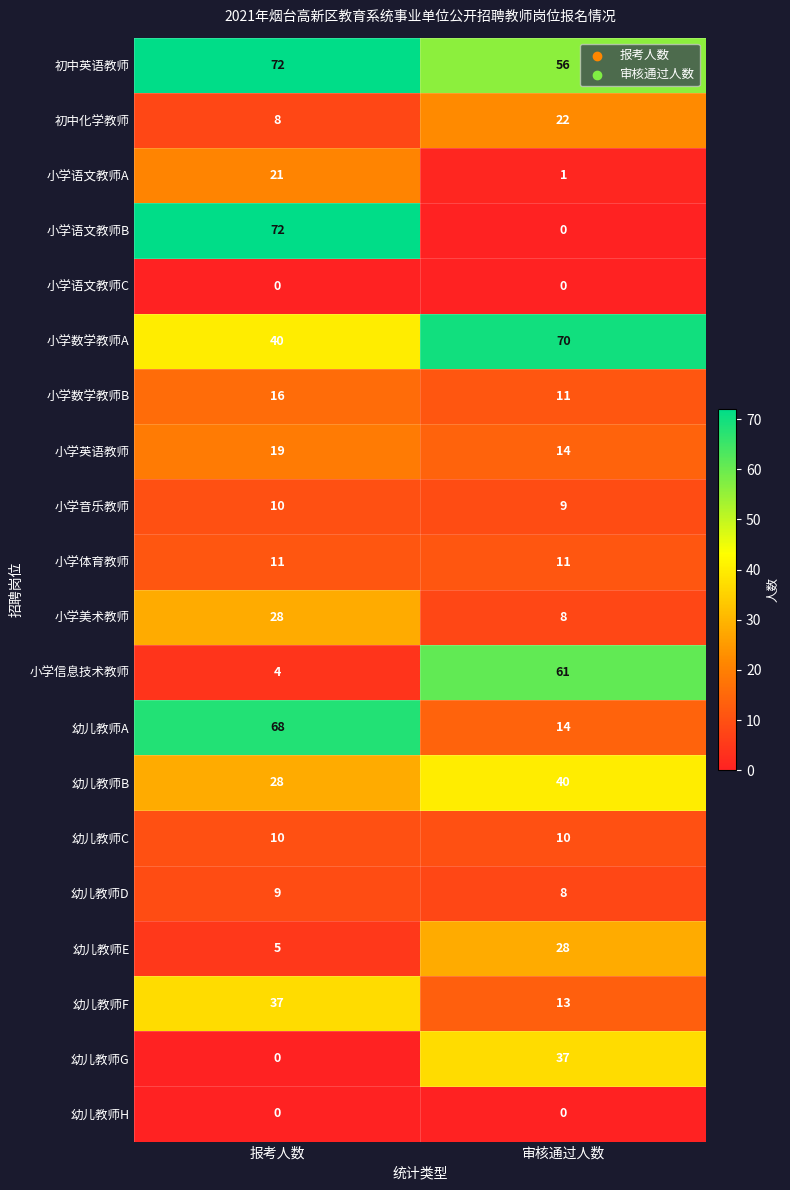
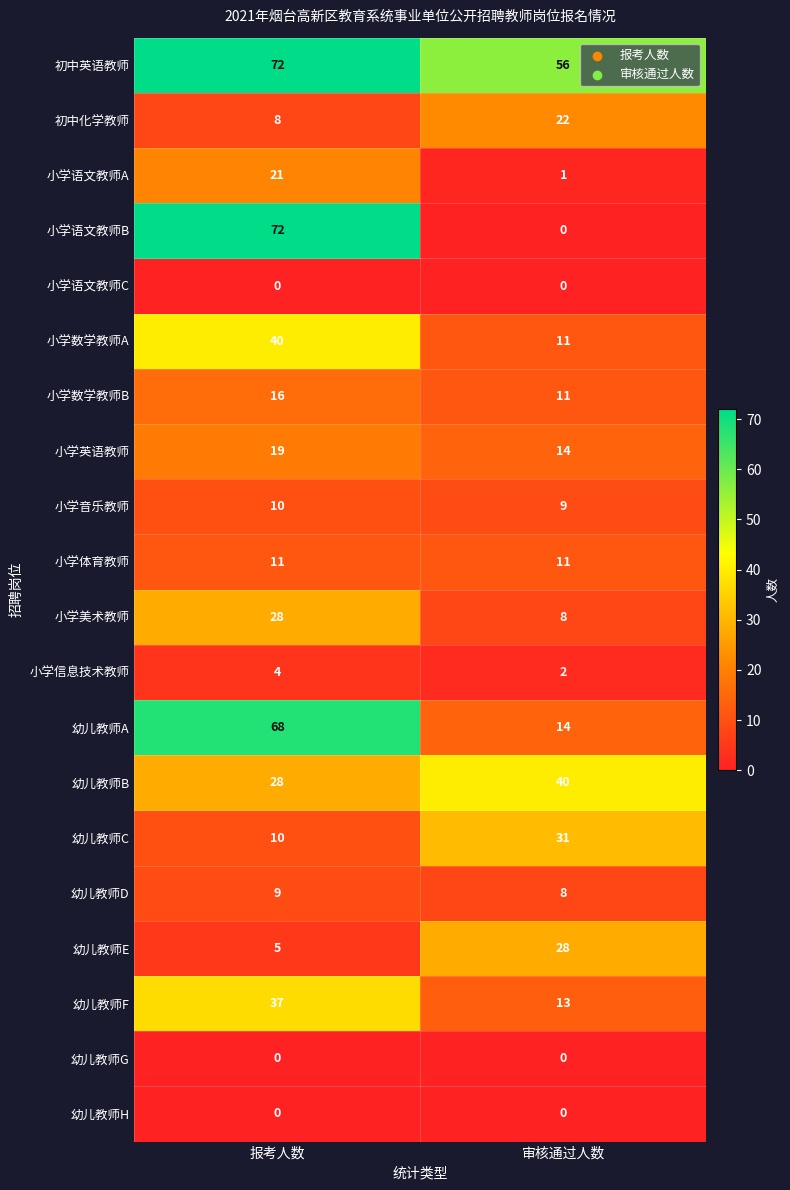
  {
    "初中英语教师": {
      "报考人数": 72,
      "审核通过人数": 56
    },
    "初中化学教师": {
      "报考人数": 8,
      "审核通过人数": 22
    },
    "小学语文教师A": {
      "报考人数": 21,
      "审核通过人数": 1
    },
    "小学语文教师B": {
      "报考人数": 72,
      "审核通过人数": 0
    },
    "小学语文教师C": {
      "报考人数": 0,
      "审核通过人数": 0
    },
    "小学数学教师A": {
      "报考人数": 40,
-     "审核通过人数": 70
+     "审核通过人数": 11
    },
    "小学数学教师B": {
      "报考人数": 16,
      "审核通过人数": 11
    },
    "小学英语教师": {
      "报考人数": 19,
      "审核通过人数": 14
    },
    "小学音乐教师": {
      "报考人数": 10,
      "审核通过人数": 9
    },
    "小学体育教师": {
      "报考人数": 11,
      "审核通过人数": 11
    },
    "小学美术教师": {
      "报考人数": 28,
      "审核通过人数": 8
    },
    "小学信息技术教师": {
      "报考人数": 4,
-     "审核通过人数": 61
+     "审核通过人数": 2
    },
    "幼儿教师A": {
      "报考人数": 68,
      "审核通过人数": 14
    },
    "幼儿教师B": {
      "报考人数": 28,
      "审核通过人数": 40
    },
    "幼儿教师C": {
      "报考人数": 10,
-     "审核通过人数": 10
+     "审核通过人数": 31
    },
    "幼儿教师D": {
      "报考人数": 9,
      "审核通过人数": 8
    },
    "幼儿教师E": {
      "报考人数": 5,
      "审核通过人数": 28
    },
    "幼儿教师F": {
      "报考人数": 37,
      "审核通过人数": 13
    },
    "幼儿教师G": {
      "报考人数": 0,
-     "审核通过人数": 37
+     "审核通过人数": 0
    },
    "幼儿教师H": {
      "报考人数": 0,
      "审核通过人数": 0
    }
  }
